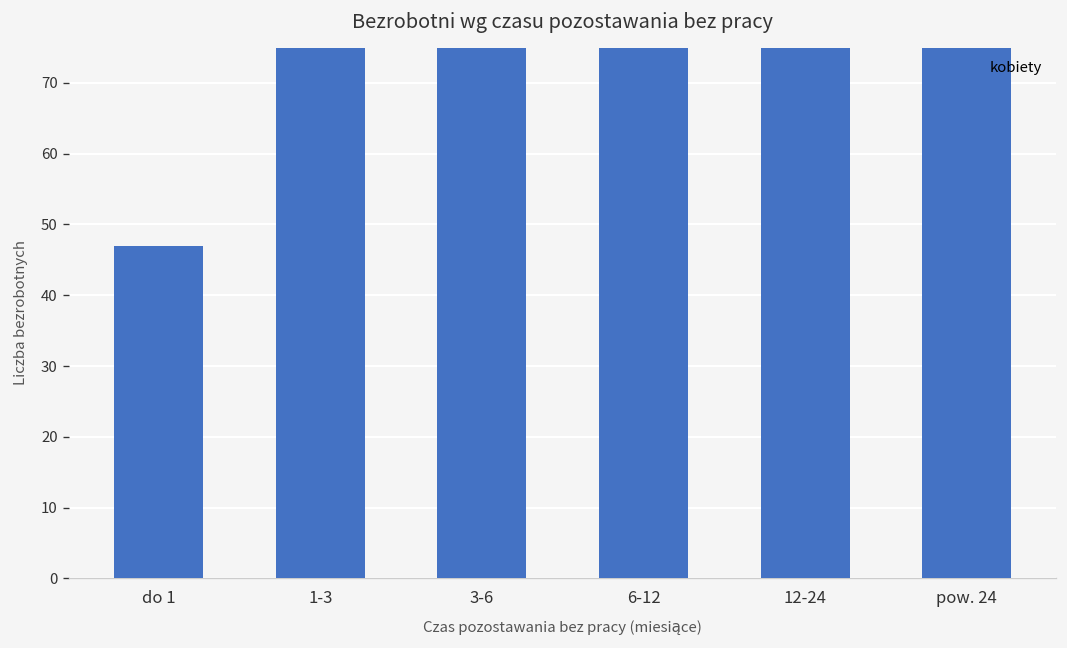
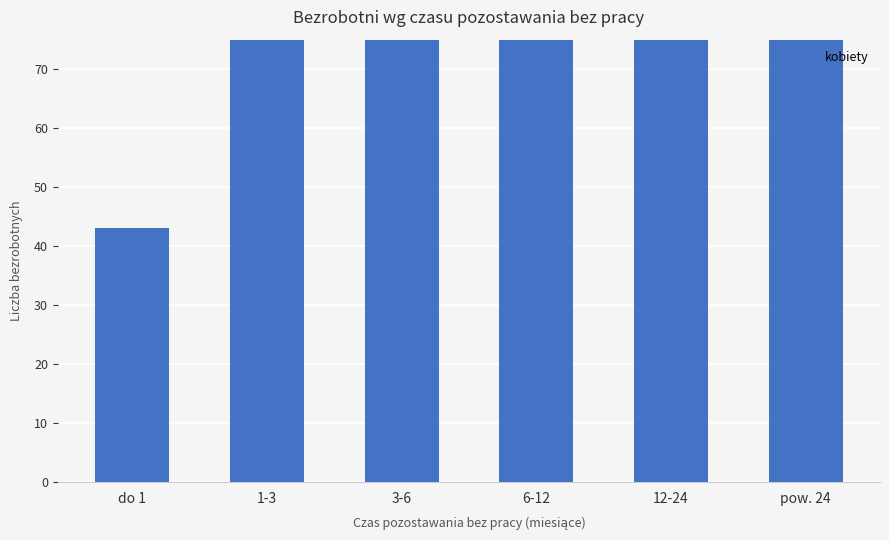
  {
-   "do 1": 47
+   "do 1": 43
  }
